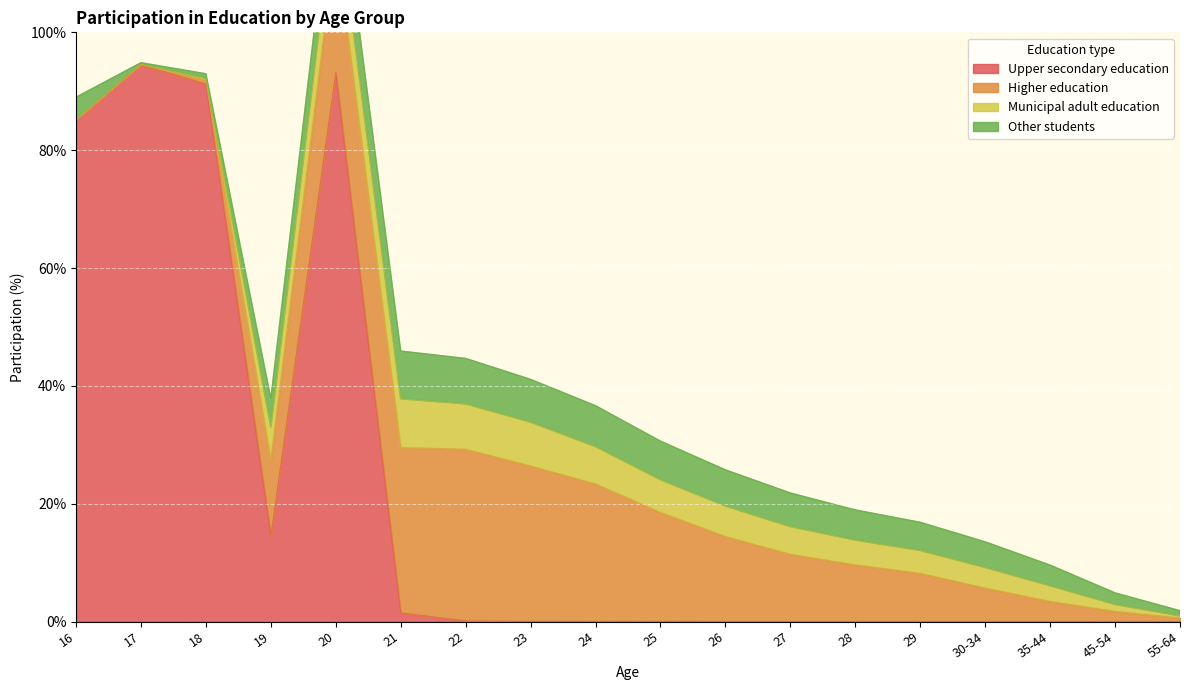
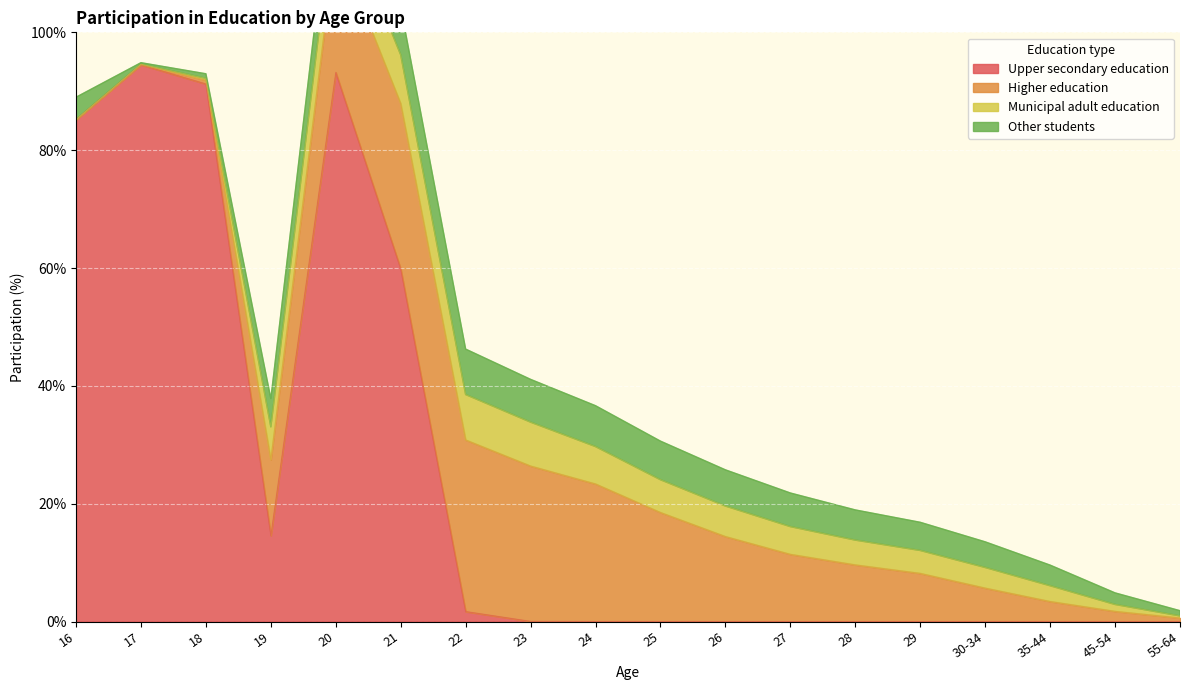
  {
    "Upper secondary education": {
      "18": "91%",
      "19": "15%",
      "20": "93%",
-     "21": "1%",
-     "22": "0%",
+     "21": "60%",
+     "22": "2%",
      "23": "0%",
      "24": "0%",
      "25": "0%",
      "26": "0%",
      "27": "0%",
      "28": "0%",
      "29": "0%",
      "30-34": "0%",
      "35-44": "0%",
      "45-54": "0%"
    }
  }
